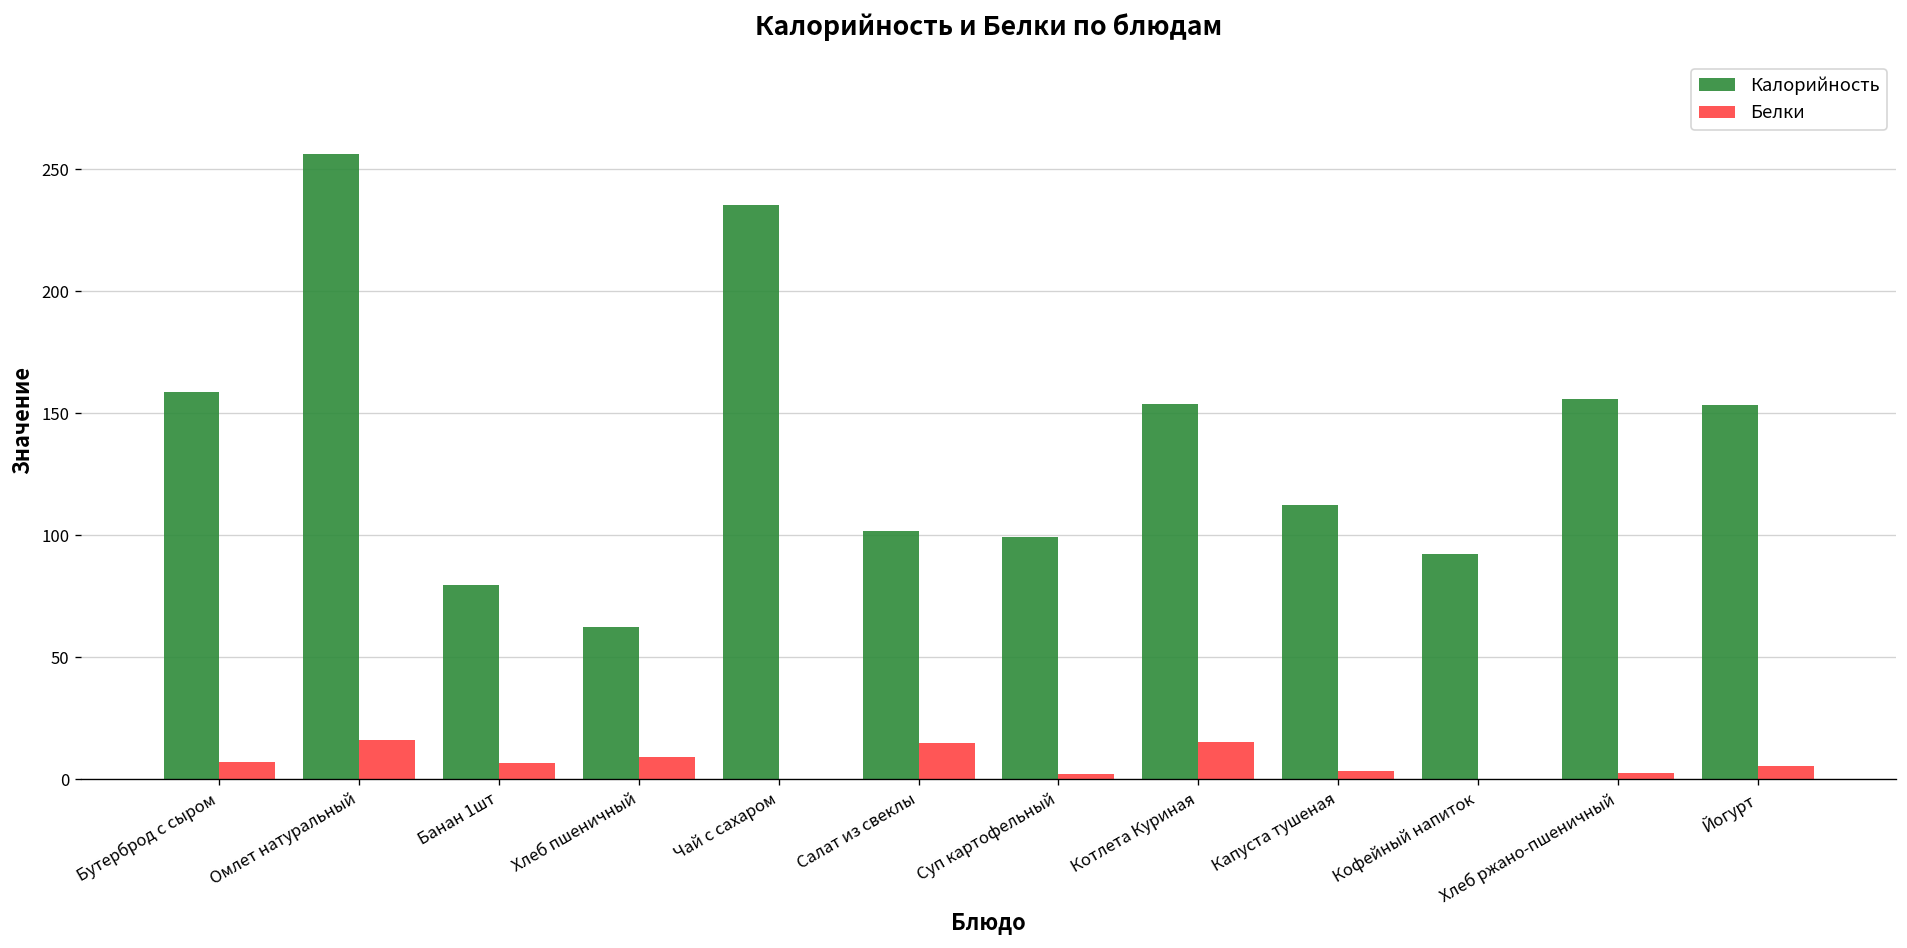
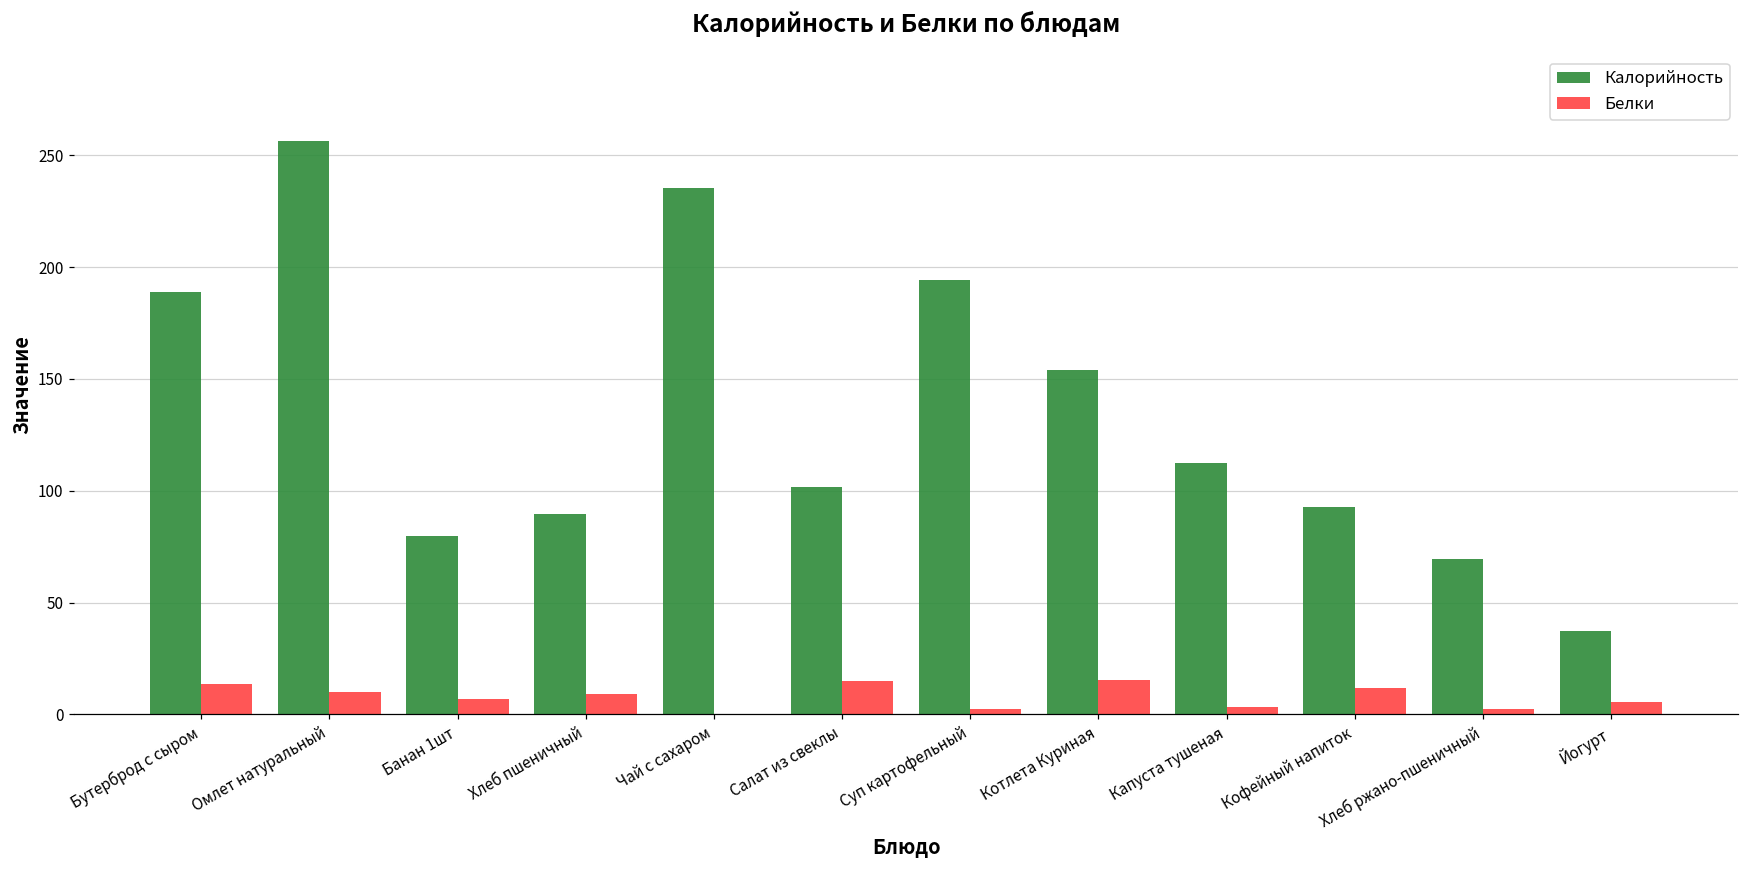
  {
    "Калорийность": {
-     "Бутерброд с сыром": 159,
+     "Бутерброд с сыром": 189,
      "Омлет натуральный": 256,
      "Банан 1шт": 80,
-     "Хлеб пшеничный": 63,
+     "Хлеб пшеничный": 89,
      "Чай с сахаром": 235,
      "Салат из свеклы": 102,
-     "Суп картофельный": 99,
+     "Суп картофельный": 194,
      "Котлета Куриная": 154,
      "Капуста тушеная": 113,
      "Кофейный напиток": 93,
-     "Хлеб ржано-пшеничный": 156,
-     "Йогурт": 153
+     "Хлеб ржано-пшеничный": 70,
+     "Йогурт": 37
    },
    "Белки": {
-     "Бутерброд с сыром": 7,
-     "Омлет натуральный": 16,
+     "Бутерброд с сыром": 14,
+     "Омлет натуральный": 10,
      "Банан 1шт": 7,
      "Хлеб пшеничный": 9,
      "Салат из свеклы": 15,
      "Суп картофельный": 2,
      "Котлета Куриная": 15,
      "Капуста тушеная": 3,
-     "Кофейный напиток": 0,
+     "Кофейный напиток": 12,
      "Хлеб ржано-пшеничный": 3,
      "Йогурт": 5
    }
  }
